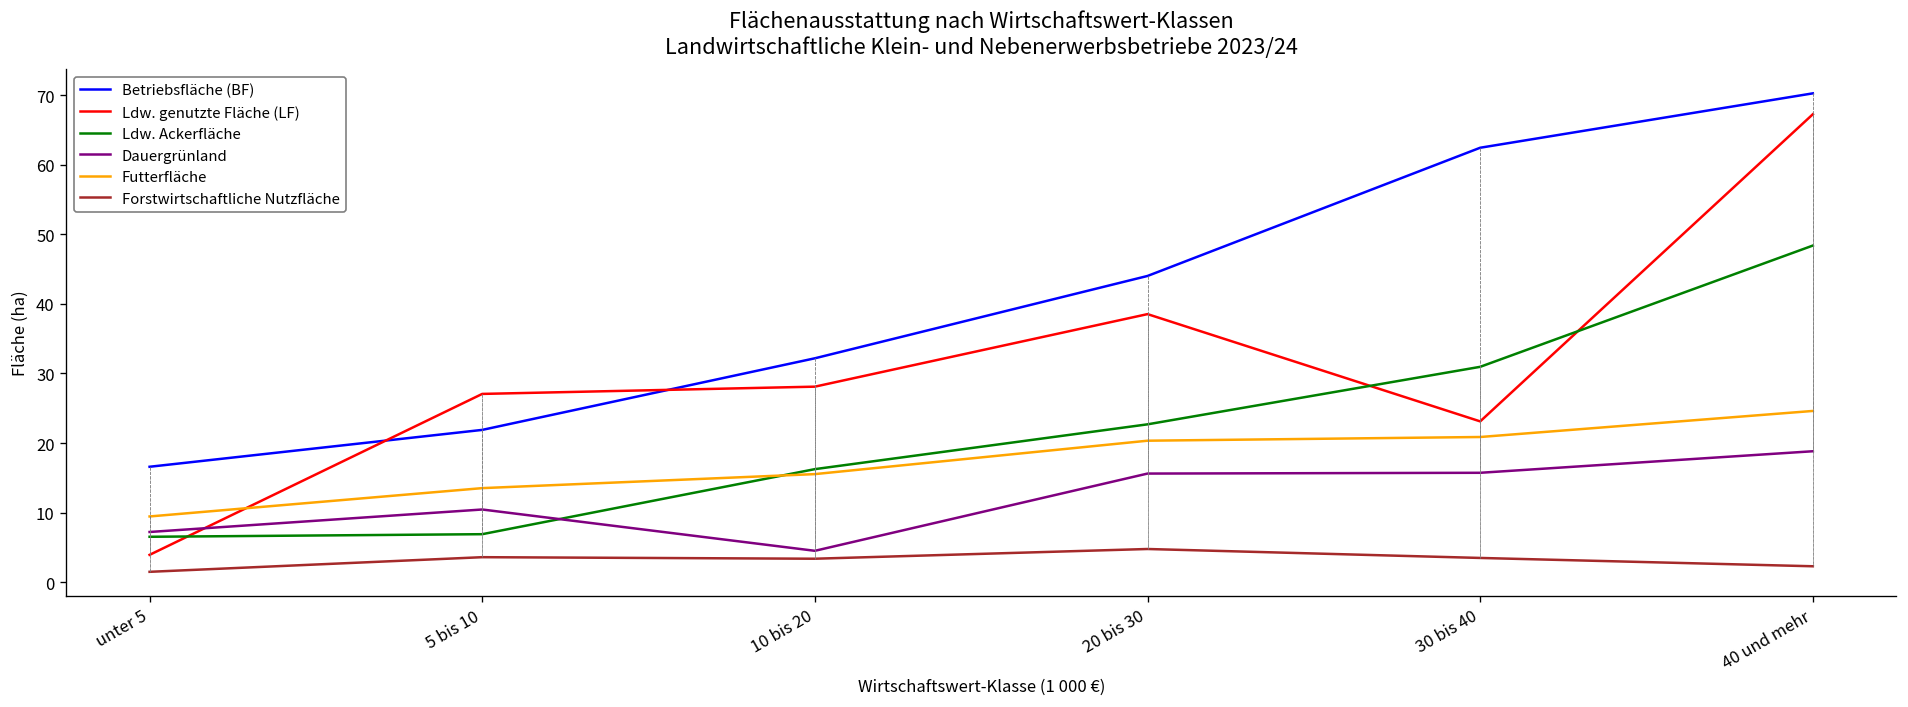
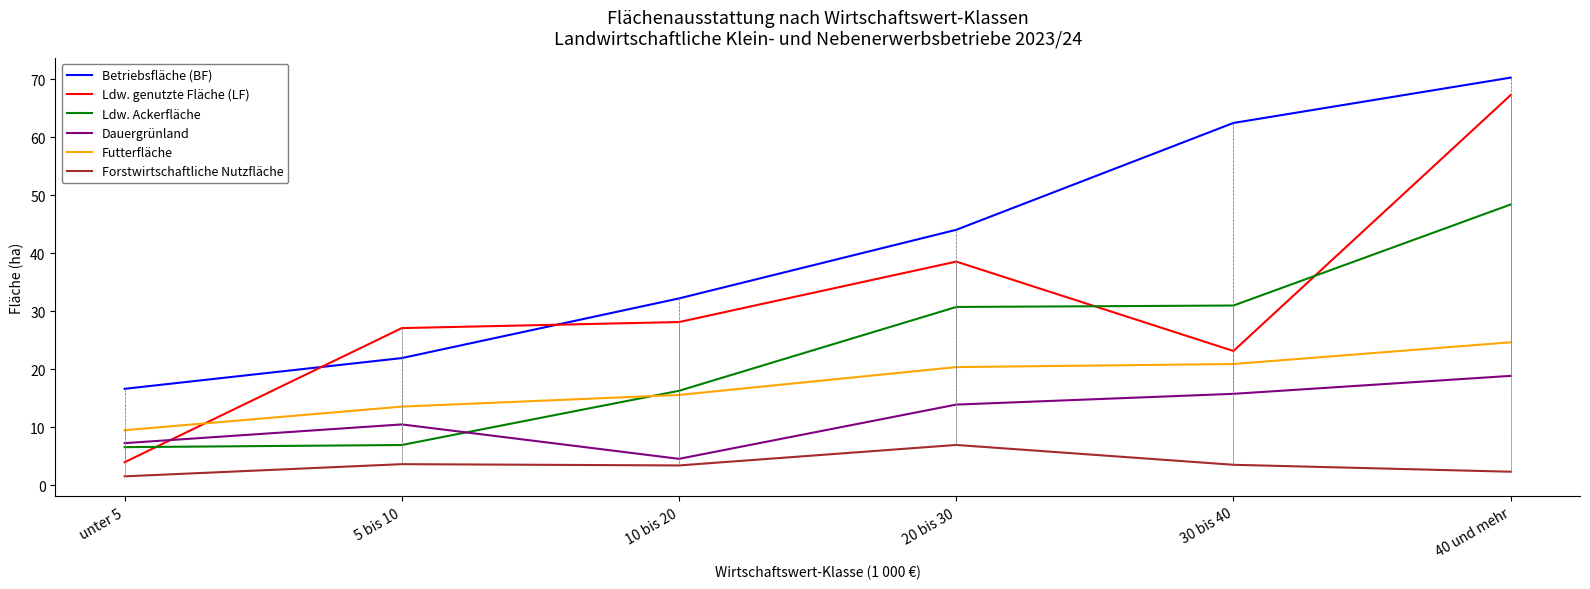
  {
    "Ldw. Ackerfläche": {
-     "20 bis 30": 23
+     "20 bis 30": 31
    },
    "Dauergrünland": {
-     "20 bis 30": 16
+     "20 bis 30": 14
    },
    "Forstwirtschaftliche Nutzfläche": {
-     "20 bis 30": 5
+     "20 bis 30": 7
    }
  }
